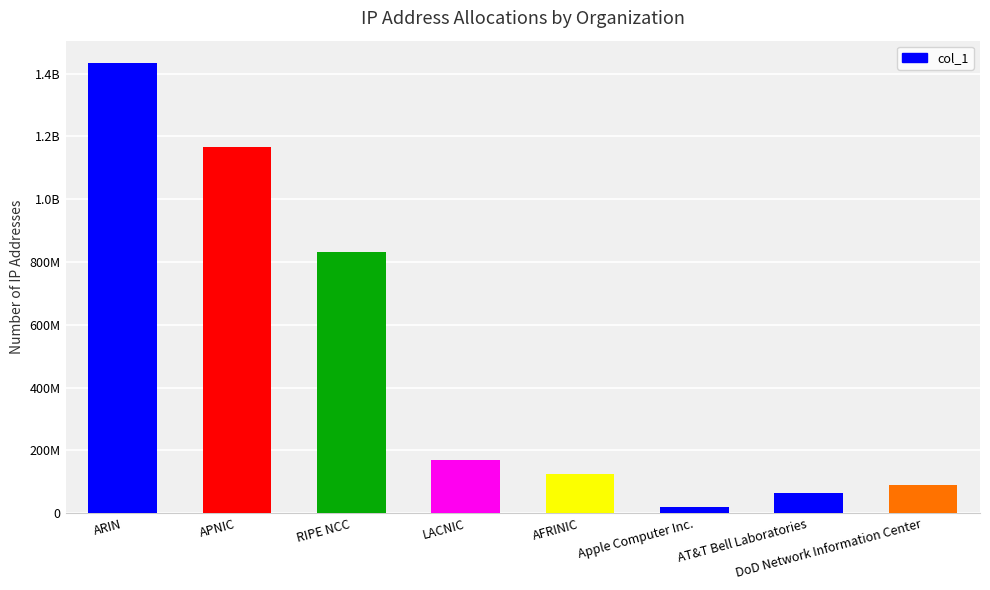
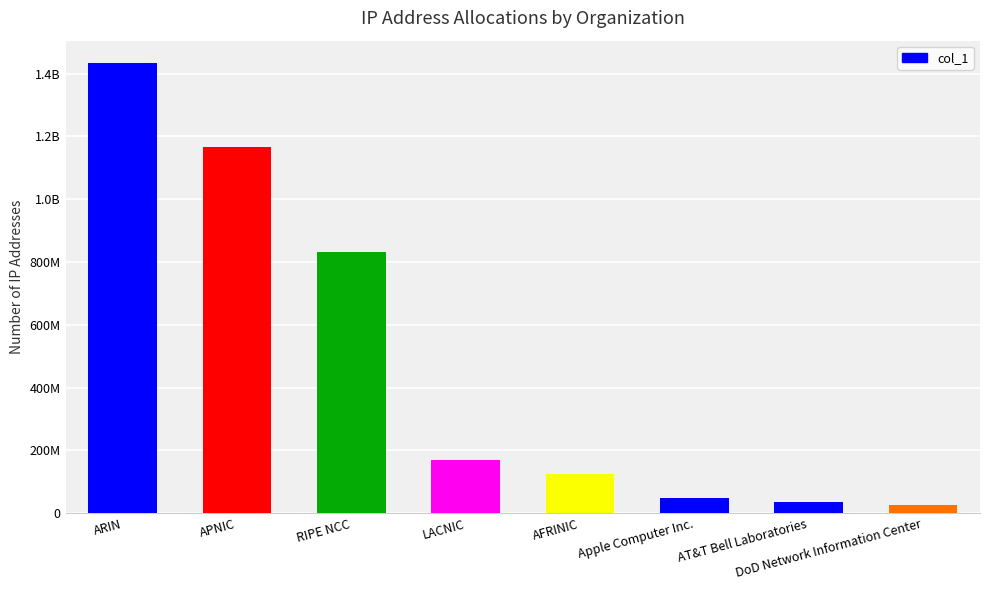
  {
    "ARIN": 1430000000,
    "APNIC": 1170000000,
    "RIPE NCC": 830000000,
    "LACNIC": 170000000,
    "AFRINIC": 120000000,
-   "Apple Computer Inc.": 20000000,
-   "AT&T Bell Laboratories": 60000000,
-   "DoD Network Information Center": 90000000
+   "Apple Computer Inc.": 50000000,
+   "AT&T Bell Laboratories": 30000000,
+   "DoD Network Information Center": 30000000
  }
